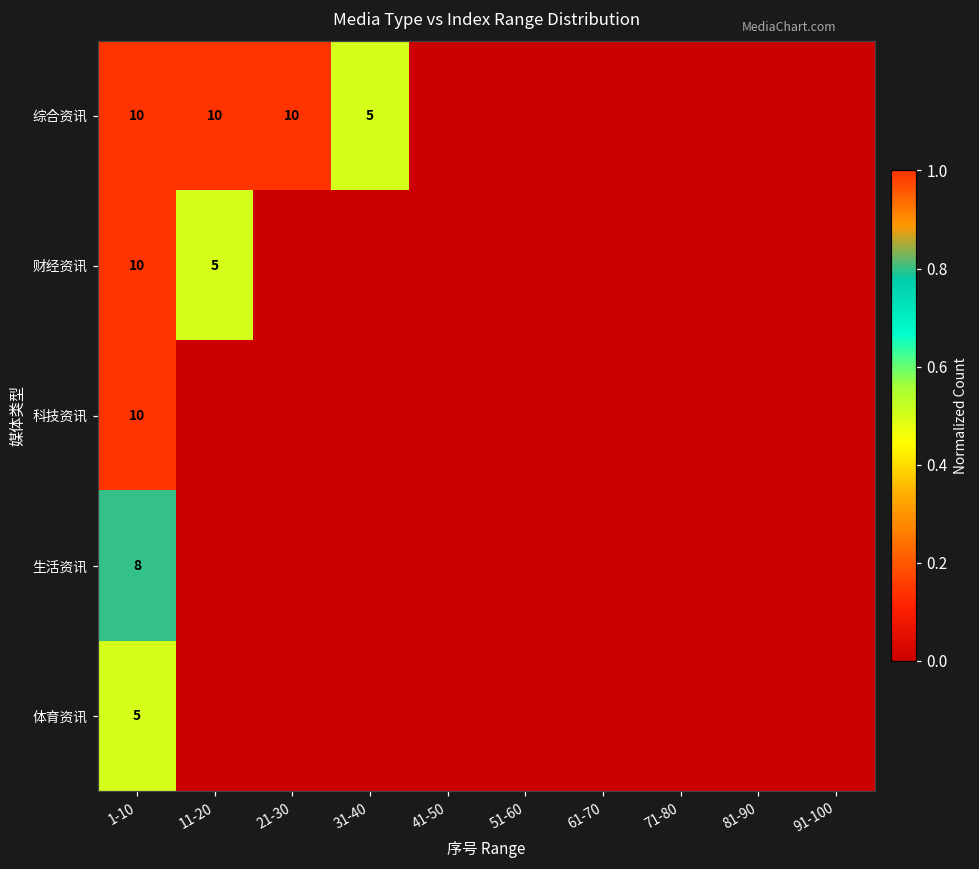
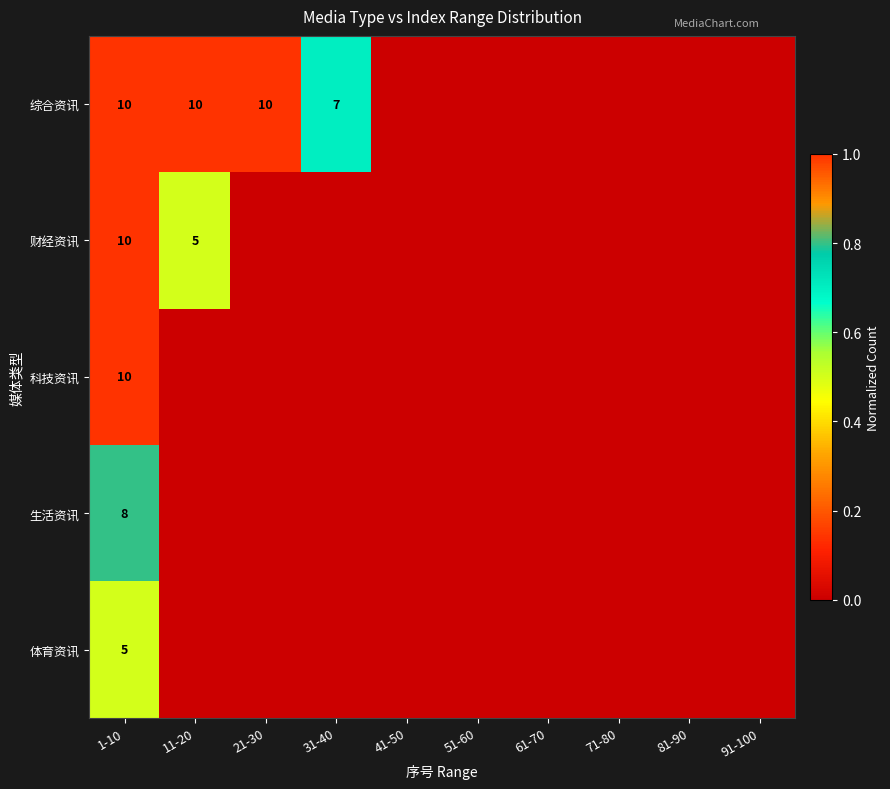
  {
    "综合资讯": {
      "1-10": 10,
      "11-20": 10,
      "21-30": 10,
-     "31-40": 5
+     "31-40": 7
    },
    "财经资讯": {
      "1-10": 10,
      "11-20": 5
    },
    "科技资讯": {
      "1-10": 10
    },
    "生活资讯": {
      "1-10": 8
    },
    "体育资讯": {
      "1-10": 5
    }
  }
